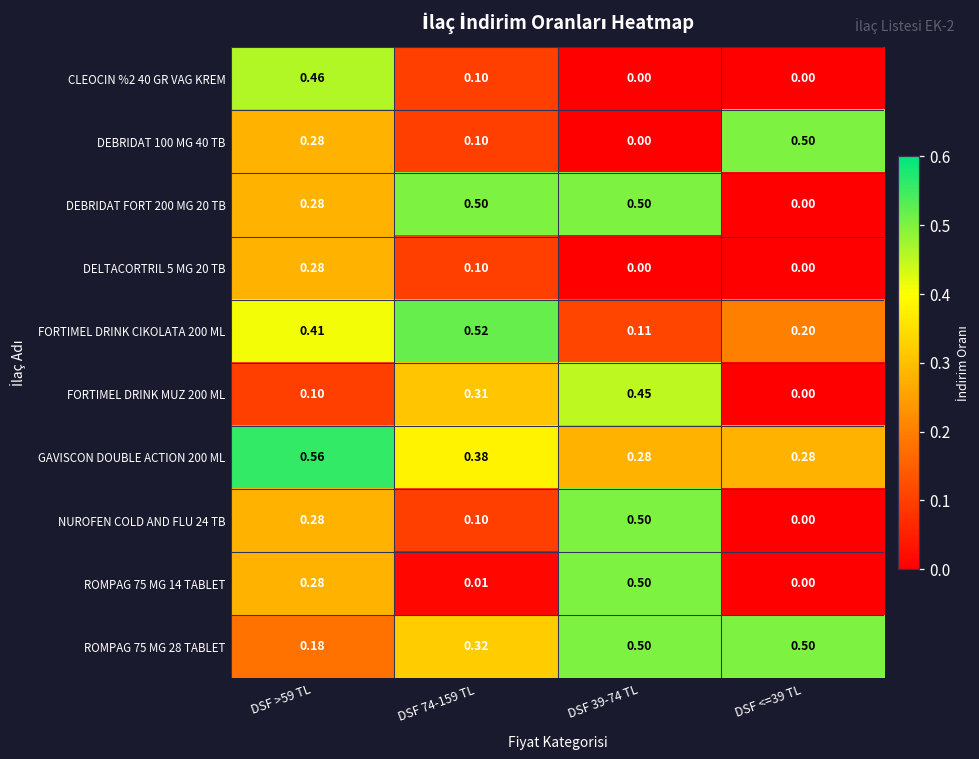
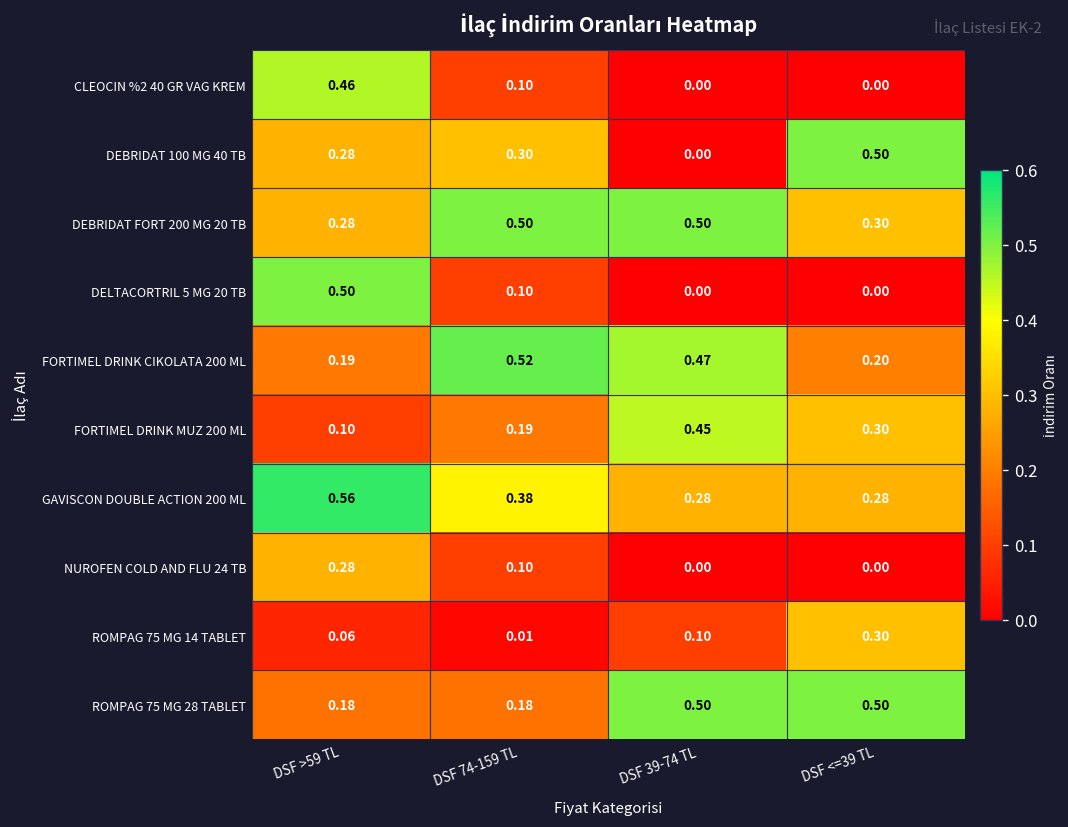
  {
    "CLEOCIN %2 40 GR VAG KREM": {
      "DSF >59 TL": 0.46,
      "DSF 74-159 TL": 0.10,
      "DSF 39-74 TL": 0.00,
      "DSF <=39 TL": 0.00
    },
    "DEBRIDAT 100 MG 40 TB": {
      "DSF >59 TL": 0.28,
-     "DSF 74-159 TL": 0.10,
+     "DSF 74-159 TL": 0.30,
      "DSF 39-74 TL": 0.00,
      "DSF <=39 TL": 0.50
    },
    "DEBRIDAT FORT 200 MG 20 TB": {
      "DSF >59 TL": 0.28,
      "DSF 74-159 TL": 0.50,
      "DSF 39-74 TL": 0.50,
-     "DSF <=39 TL": 0.00
+     "DSF <=39 TL": 0.30
    },
    "DELTACORTRIL 5 MG 20 TB": {
-     "DSF >59 TL": 0.28,
+     "DSF >59 TL": 0.50,
      "DSF 74-159 TL": 0.10,
      "DSF 39-74 TL": 0.00,
      "DSF <=39 TL": 0.00
    },
    "FORTIMEL DRINK CIKOLATA 200 ML": {
-     "DSF >59 TL": 0.41,
+     "DSF >59 TL": 0.19,
      "DSF 74-159 TL": 0.52,
-     "DSF 39-74 TL": 0.11,
+     "DSF 39-74 TL": 0.47,
      "DSF <=39 TL": 0.20
    },
    "FORTIMEL DRINK MUZ 200 ML": {
      "DSF >59 TL": 0.10,
-     "DSF 74-159 TL": 0.31,
+     "DSF 74-159 TL": 0.19,
      "DSF 39-74 TL": 0.45,
-     "DSF <=39 TL": 0.00
+     "DSF <=39 TL": 0.30
    },
    "GAVISCON DOUBLE ACTION 200 ML": {
      "DSF >59 TL": 0.56,
      "DSF 74-159 TL": 0.38,
      "DSF 39-74 TL": 0.28,
      "DSF <=39 TL": 0.28
    },
    "NUROFEN COLD AND FLU 24 TB": {
      "DSF >59 TL": 0.28,
      "DSF 74-159 TL": 0.10,
-     "DSF 39-74 TL": 0.50,
+     "DSF 39-74 TL": 0.00,
      "DSF <=39 TL": 0.00
    },
    "ROMPAG 75 MG 14 TABLET": {
-     "DSF >59 TL": 0.28,
+     "DSF >59 TL": 0.06,
      "DSF 74-159 TL": 0.01,
-     "DSF 39-74 TL": 0.50,
-     "DSF <=39 TL": 0.00
+     "DSF 39-74 TL": 0.10,
+     "DSF <=39 TL": 0.30
    },
    "ROMPAG 75 MG 28 TABLET": {
      "DSF >59 TL": 0.18,
-     "DSF 74-159 TL": 0.32,
+     "DSF 74-159 TL": 0.18,
      "DSF 39-74 TL": 0.50,
      "DSF <=39 TL": 0.50
    }
  }
